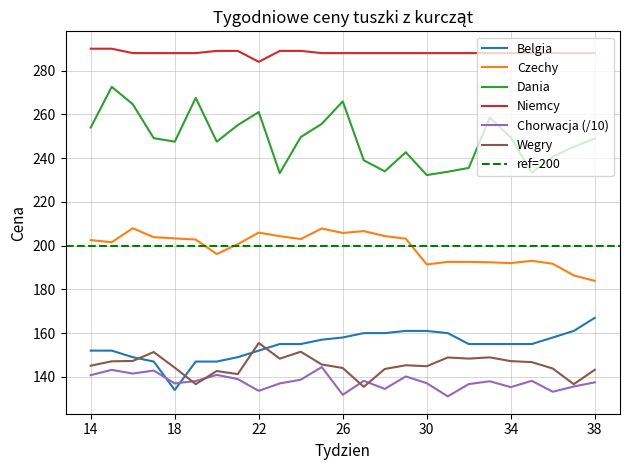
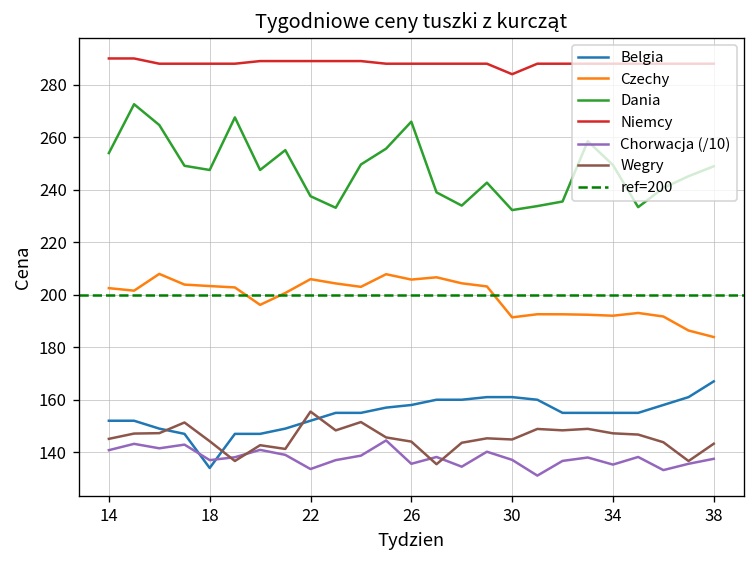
  {
    "Belgia": {
      "14": 152,
      "18": 134,
      "22": 152,
      "26": 158,
      "30": 161,
      "34": 155,
      "38": 167
    },
    "Czechy": {
      "14": 203,
      "18": 203,
      "22": 206,
      "26": 206,
      "30": 191,
      "34": 192,
      "38": 184
    },
    "Dania": {
      "14": 254,
      "18": 248,
-     "22": 261,
+     "22": 238,
      "26": 266,
      "30": 232
    },
    "Niemcy": {
      "14": 290,
      "18": 288,
-     "22": 284,
+     "22": 289,
      "26": 288,
-     "30": 288
+     "30": 284
    },
    "Chorwacja (/10)": {
      "14": 141,
      "18": 137,
      "22": 134,
-     "26": 132,
+     "26": 136,
      "30": 137,
      "34": 135,
      "38": 138
    },
    "Wegry": {
      "14": 145,
      "18": 144,
      "22": 155,
      "26": 144,
      "30": 145,
      "34": 147,
      "38": 143
    }
  }
